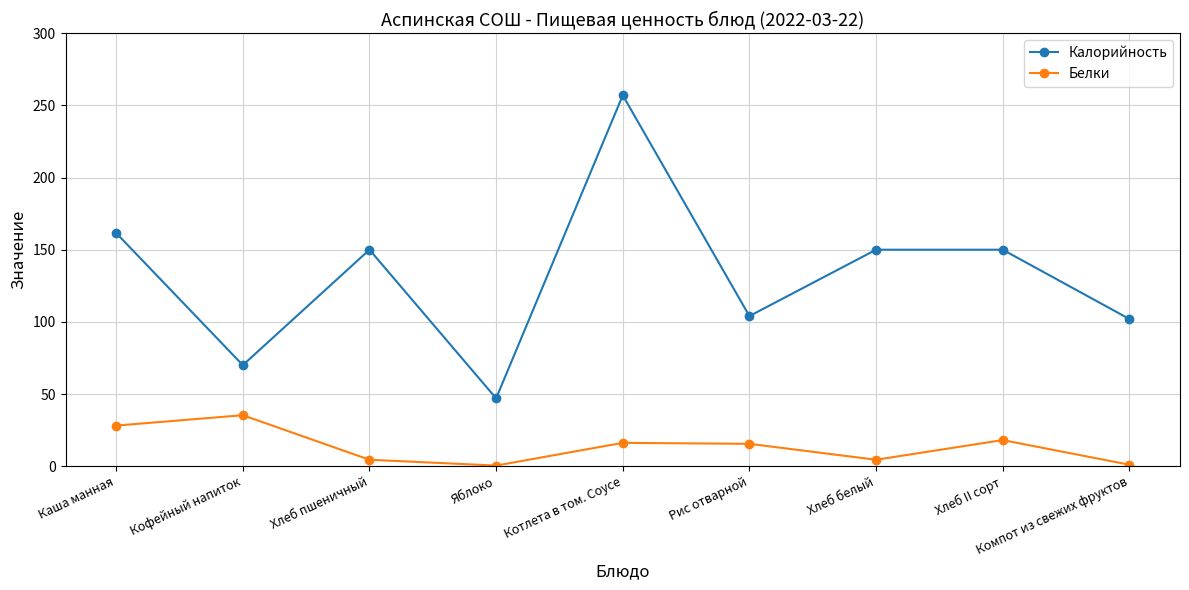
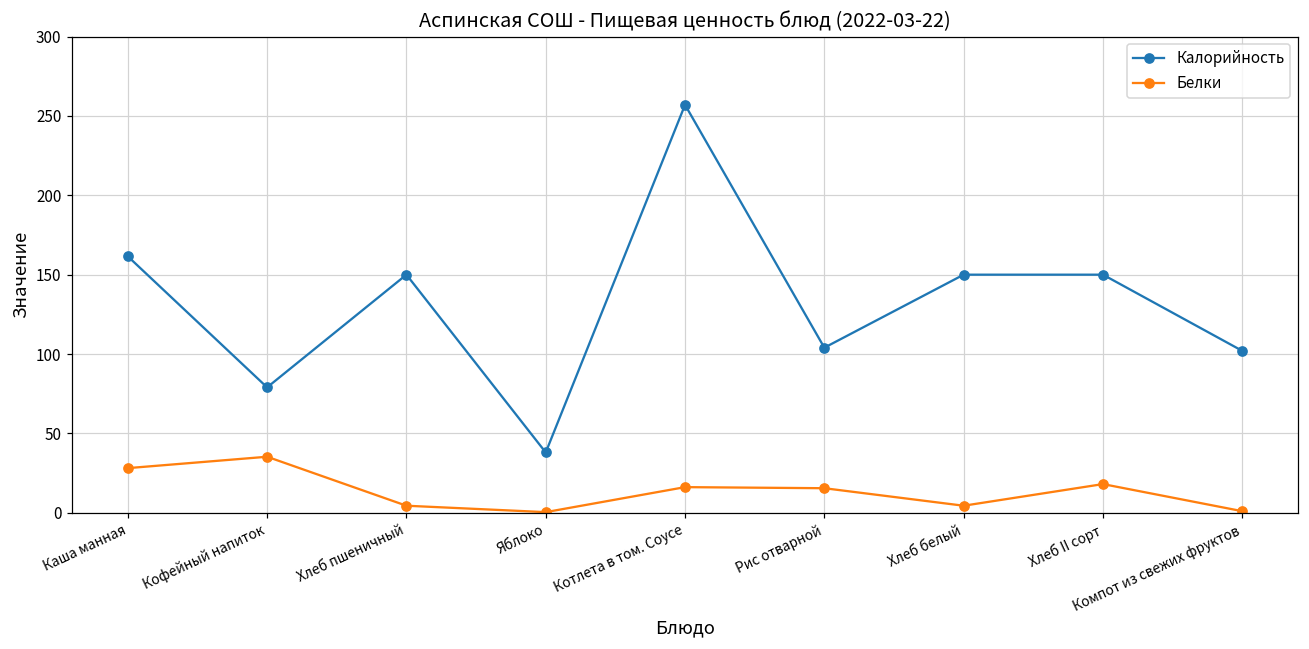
  {
    "Калорийность": {
      "Каша манная": 162,
-     "Кофейный напиток": 70,
+     "Кофейный напиток": 79,
      "Хлеб пшеничный": 150,
-     "Яблоко": 47,
+     "Яблоко": 38,
      "Котлета в том. Соусе": 257,
      "Рис отварной": 104,
      "Хлеб белый": 150,
      "Хлеб II сорт": 150,
      "Компот из свежих фруктов": 102
    },
    "Белки": {
      "Каша манная": 28,
      "Кофейный напиток": 35,
      "Хлеб пшеничный": 4,
      "Яблоко": 0,
      "Котлета в том. Соусе": 16,
      "Рис отварной": 15,
      "Хлеб белый": 4,
      "Хлеб II сорт": 18,
      "Компот из свежих фруктов": 1
    }
  }
